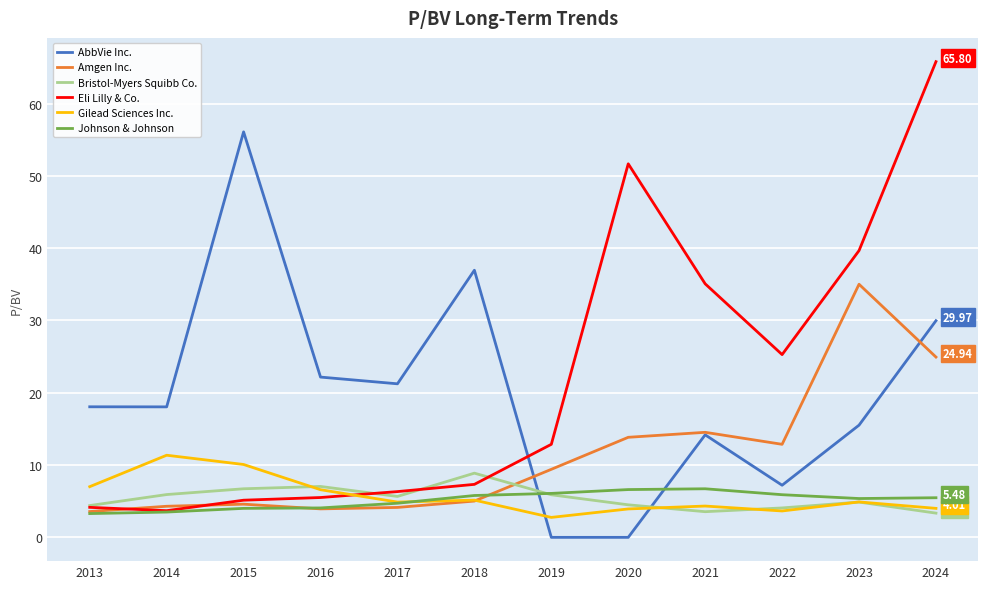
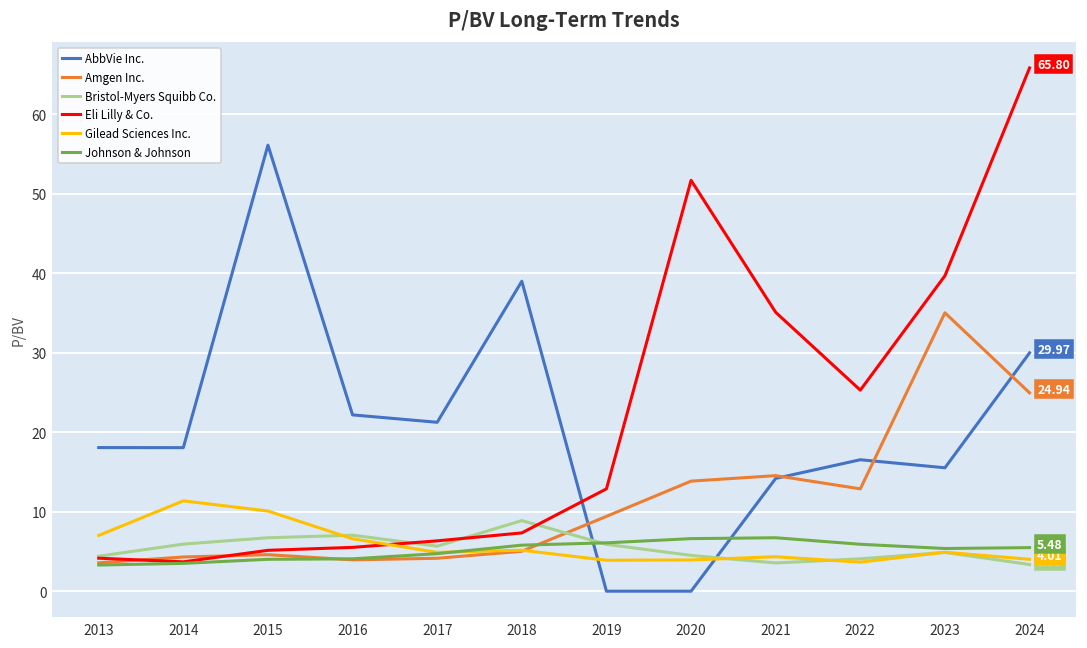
  {
    "AbbVie Inc.": {
      "2013": 18,
      "2014": 18,
      "2015": 56,
      "2016": 22,
      "2017": 21,
-     "2018": 37,
+     "2018": 39,
      "2019": 0,
      "2020": 0,
-     "2022": 7,
+     "2022": 17,
      "2023": 16
    },
    "Amgen Inc.": {
      "2014": 4,
      "2015": 5,
      "2017": 4,
      "2019": 9,
      "2020": 14,
      "2022": 13,
      "2023": 35
    },
    "Bristol-Myers Squibb Co.": {
      "2014": 6,
      "2015": 7,
      "2016": 7,
      "2017": 6,
      "2018": 9,
      "2020": 5,
      "2021": 4,
      "2022": 4
    },
    "Eli Lilly & Co.": {
      "2015": 5,
      "2016": 6,
      "2017": 6,
      "2018": 7,
      "2019": 13,
      "2020": 52,
      "2021": 35,
      "2022": 25,
      "2023": 40
    },
    "Gilead Sciences Inc.": {
      "2013": 7,
      "2014": 11,
      "2015": 10,
      "2016": 7,
-     "2019": 3,
+     "2019": 4,
      "2020": 4,
      "2021": 4,
      "2022": 4
    },
    "Johnson & Johnson": {
      "2015": 4,
      "2018": 6,
      "2020": 7,
      "2021": 7,
      "2022": 6,
      "2023": 5
    }
  }
